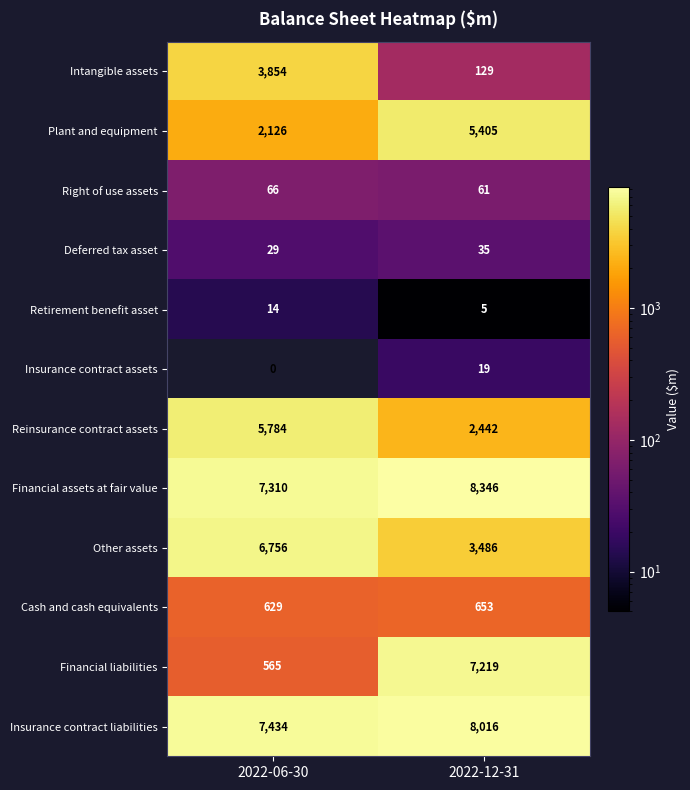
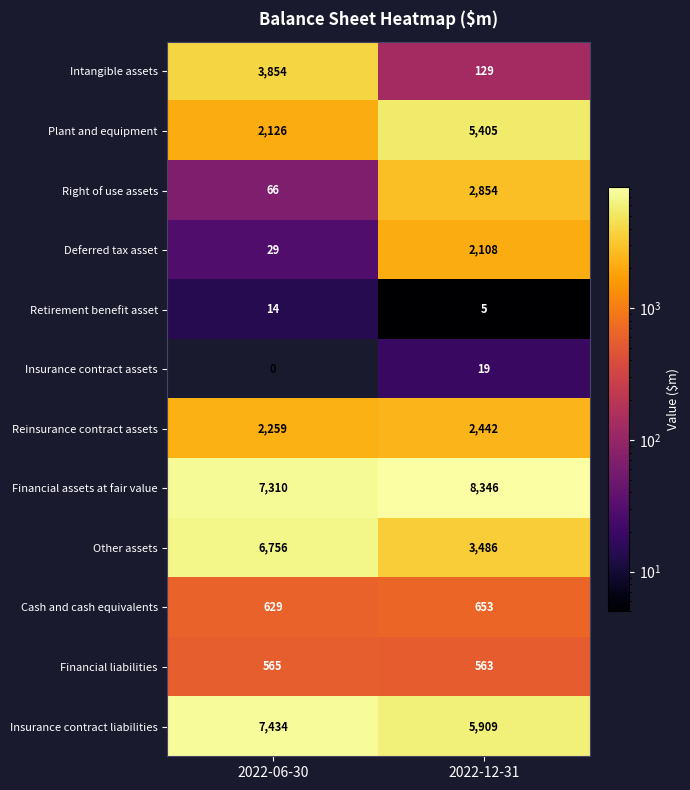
  {
    "Intangible assets": {
      "2022-06-30": "3,854",
      "2022-12-31": "129"
    },
    "Plant and equipment": {
      "2022-06-30": "2,126",
      "2022-12-31": "5,405"
    },
    "Right of use assets": {
      "2022-06-30": "66",
-     "2022-12-31": "61"
+     "2022-12-31": "2,854"
    },
    "Deferred tax asset": {
      "2022-06-30": "29",
-     "2022-12-31": "35"
+     "2022-12-31": "2,108"
    },
    "Retirement benefit asset": {
      "2022-06-30": "14",
      "2022-12-31": "5"
    },
    "Insurance contract assets": {
      "2022-12-31": "19"
    },
    "Reinsurance contract assets": {
-     "2022-06-30": "5,784",
+     "2022-06-30": "2,259",
      "2022-12-31": "2,442"
    },
    "Financial assets at fair value": {
      "2022-06-30": "7,310",
      "2022-12-31": "8,346"
    },
    "Other assets": {
      "2022-06-30": "6,756",
      "2022-12-31": "3,486"
    },
    "Cash and cash equivalents": {
      "2022-06-30": "629",
      "2022-12-31": "653"
    },
    "Financial liabilities": {
      "2022-06-30": "565",
-     "2022-12-31": "7,219"
+     "2022-12-31": "563"
    },
    "Insurance contract liabilities": {
      "2022-06-30": "7,434",
-     "2022-12-31": "8,016"
+     "2022-12-31": "5,909"
    }
  }
